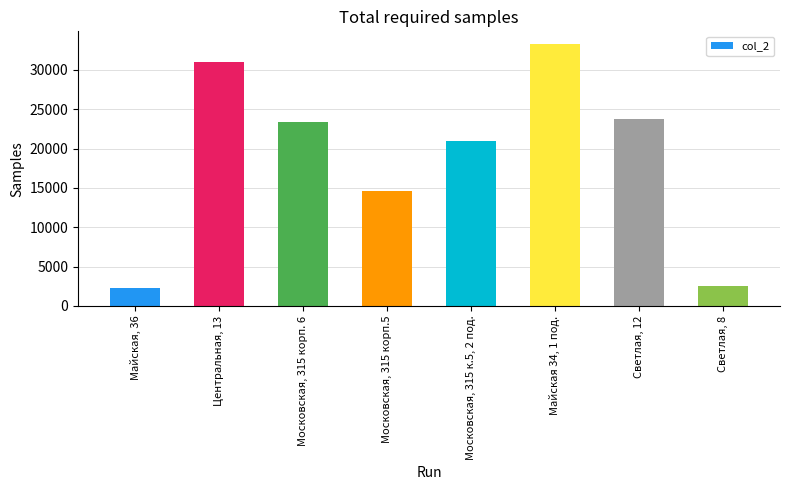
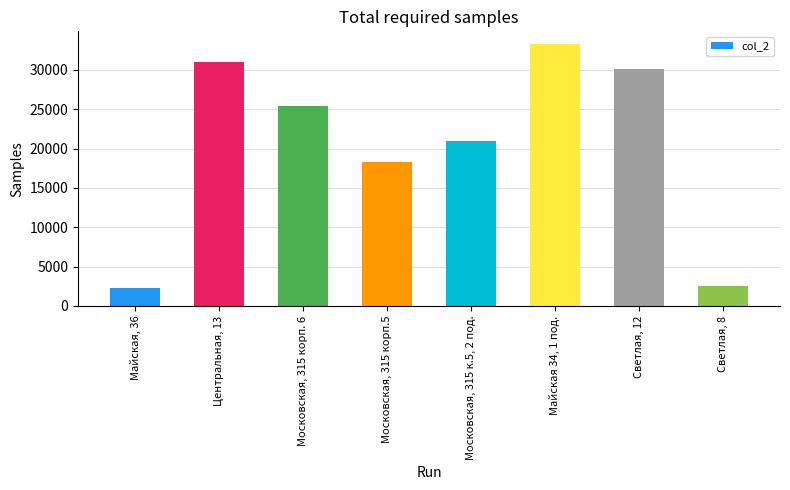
  {
    "Майская, 36": 2000,
    "Центральная, 13": 31000,
-   "Московская, 315 корп. 6": 23000,
-   "Московская, 315 корп.5": 15000,
+   "Московская, 315 корп. 6": 25000,
+   "Московская, 315 корп.5": 18000,
    "Московская, 315 к.5, 2 под.": 21000,
    "Майская 34, 1 под.": 33000,
-   "Светлая, 12": 24000,
+   "Светлая, 12": 30000,
    "Светлая, 8": 2000
  }
